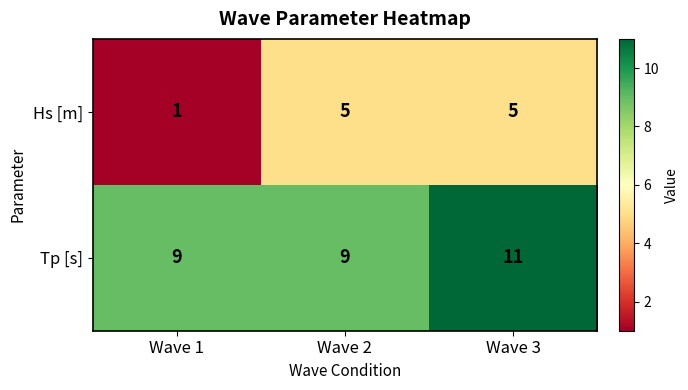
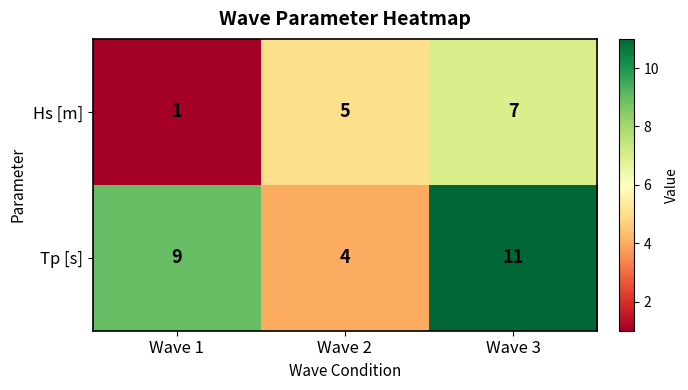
  {
    "Hs [m]": {
      "Wave 1": 1,
      "Wave 2": 5,
-     "Wave 3": 5
+     "Wave 3": 7
    },
    "Tp [s]": {
      "Wave 1": 9,
-     "Wave 2": 9,
+     "Wave 2": 4,
      "Wave 3": 11
    }
  }
